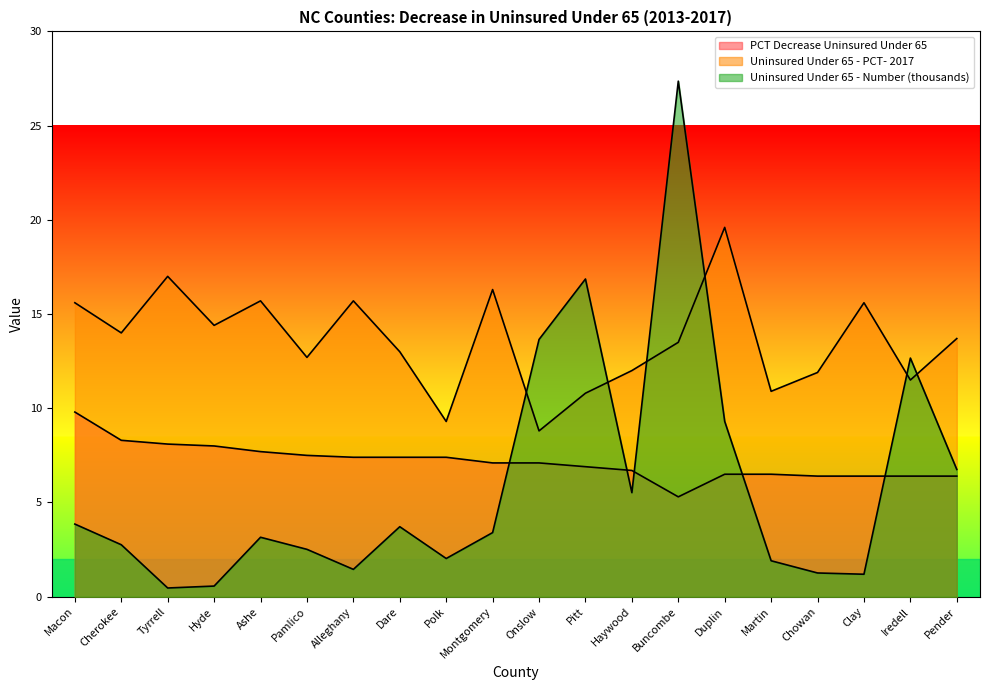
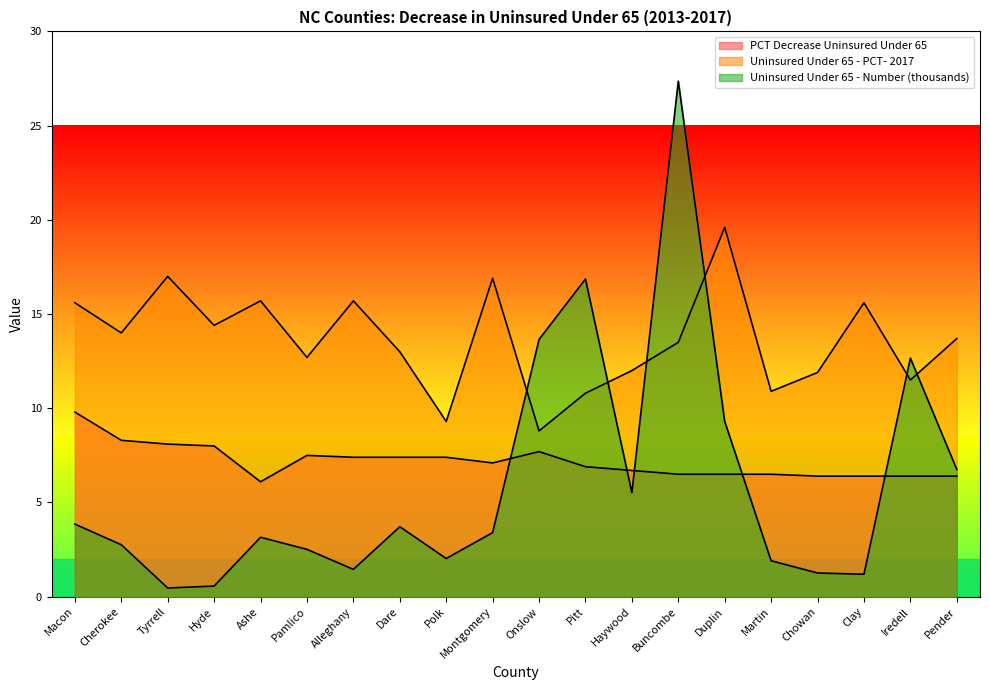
  {
    "PCT Decrease Uninsured Under 65": {
      "Macon": 9.8,
      "Cherokee": 8.3,
      "Tyrrell": 8.1,
      "Hyde": 8.0,
-     "Ashe": 7.7,
+     "Ashe": 6.1,
      "Pamlico": 7.5,
      "Alleghany": 7.4,
      "Dare": 7.4,
      "Polk": 7.4,
      "Montgomery": 7.1,
-     "Onslow": 7.1,
+     "Onslow": 7.7,
      "Pitt": 6.9,
      "Haywood": 6.7,
-     "Buncombe": 5.3,
+     "Buncombe": 6.5,
      "Duplin": 6.5,
      "Martin": 6.5,
      "Chowan": 6.4,
      "Clay": 6.4,
      "Iredell": 6.4,
      "Pender": 6.4
    },
    "Uninsured Under 65 - PCT- 2017": {
      "Macon": 15.6,
      "Cherokee": 14.0,
      "Tyrrell": 17.0,
      "Hyde": 14.4,
      "Ashe": 15.7,
      "Pamlico": 12.7,
      "Alleghany": 15.7,
      "Dare": 13.0,
      "Polk": 9.3,
-     "Montgomery": 16.3,
+     "Montgomery": 16.9,
      "Onslow": 8.8,
      "Pitt": 10.8,
      "Haywood": 12.0,
      "Buncombe": 13.5,
      "Duplin": 19.6,
      "Martin": 10.9,
      "Chowan": 11.9,
      "Clay": 15.6,
      "Iredell": 11.5,
      "Pender": 13.7
    },
    "Uninsured Under 65 - Number (thousands)": {
      "Macon": 3.9,
      "Cherokee": 2.8,
      "Ashe": 3.2,
      "Pamlico": 2.5,
      "Dare": 3.7,
      "Polk": 2.0,
      "Montgomery": 3.4,
      "Onslow": 13.7,
      "Pitt": 16.9,
      "Haywood": 5.5,
      "Buncombe": 27.4,
      "Duplin": 9.3,
      "Iredell": 12.7,
      "Pender": 6.8
    }
  }
